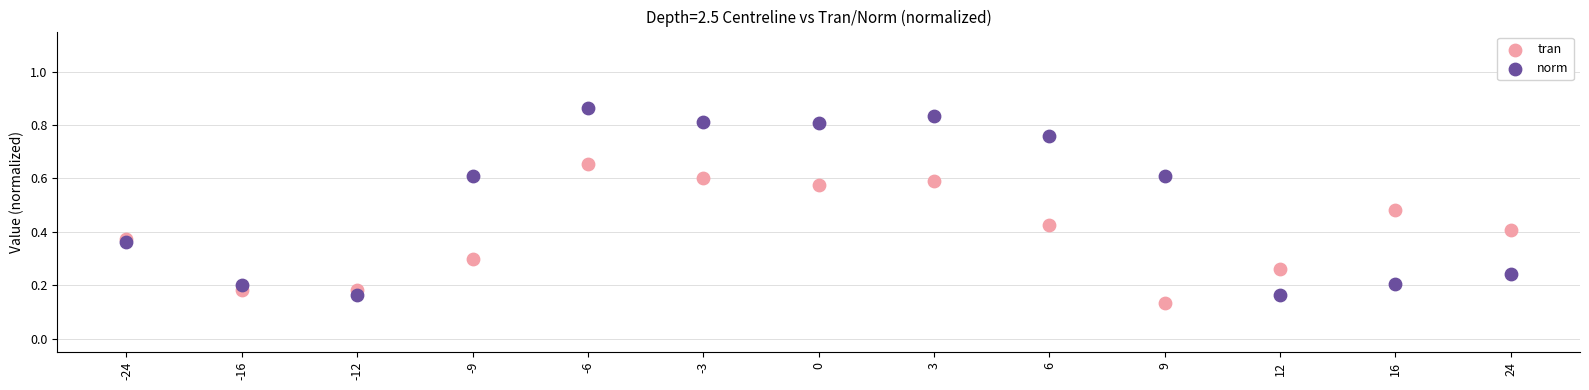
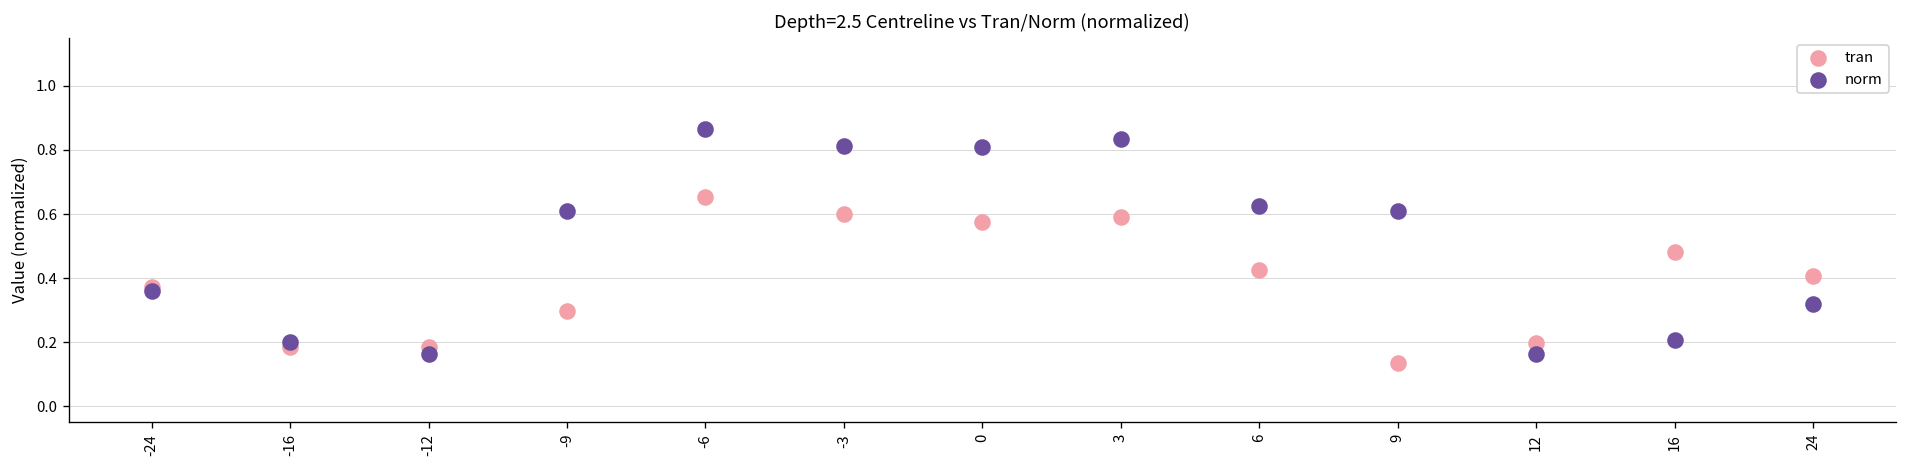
  {
    "tran": {
-     "12": 0.26
+     "12": 0.20
    },
    "norm": {
-     "6": 0.76,
-     "24": 0.24
+     "6": 0.62,
+     "24": 0.32
    }
  }
